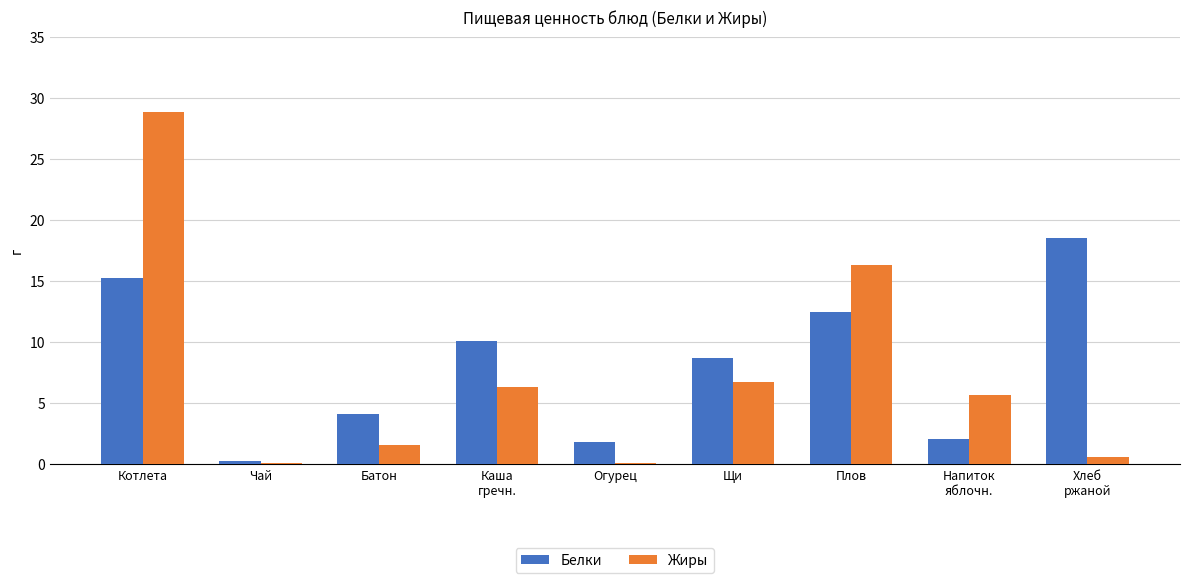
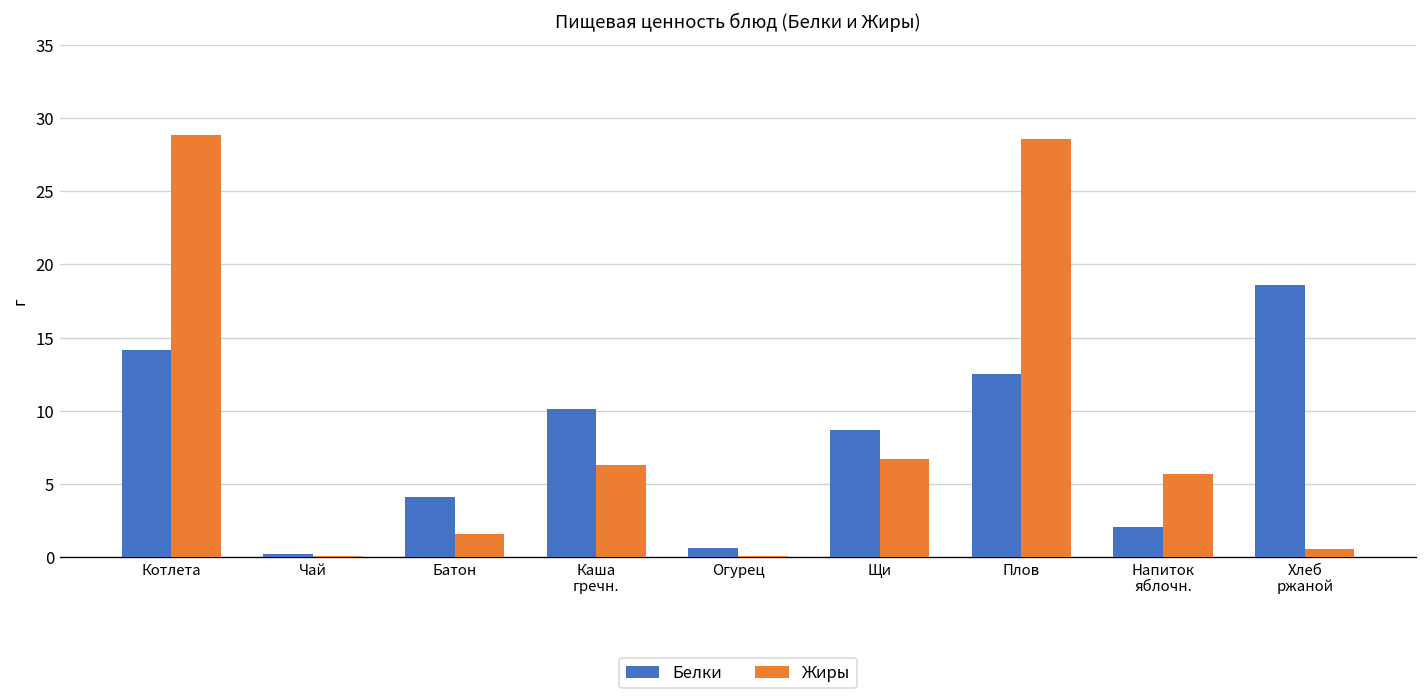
  {
    "Белки": {
-     "Котлета": 15.3,
+     "Котлета": 14.1,
      "Чай": 0.3,
      "Батон": 4.1,
      "Каша гречн.": 10.1,
-     "Огурец": 1.8,
+     "Огурец": 0.7,
      "Щи": 8.7,
      "Плов": 12.5,
      "Напиток яблочн.": 2.1,
      "Хлеб ржаной": 18.6
    },
    "Жиры": {
      "Котлета": 28.8,
      "Батон": 1.6,
      "Каша гречн.": 6.3,
      "Щи": 6.7,
-     "Плов": 16.3,
+     "Плов": 28.6,
      "Напиток яблочн.": 5.7,
      "Хлеб ржаной": 0.6
    }
  }
